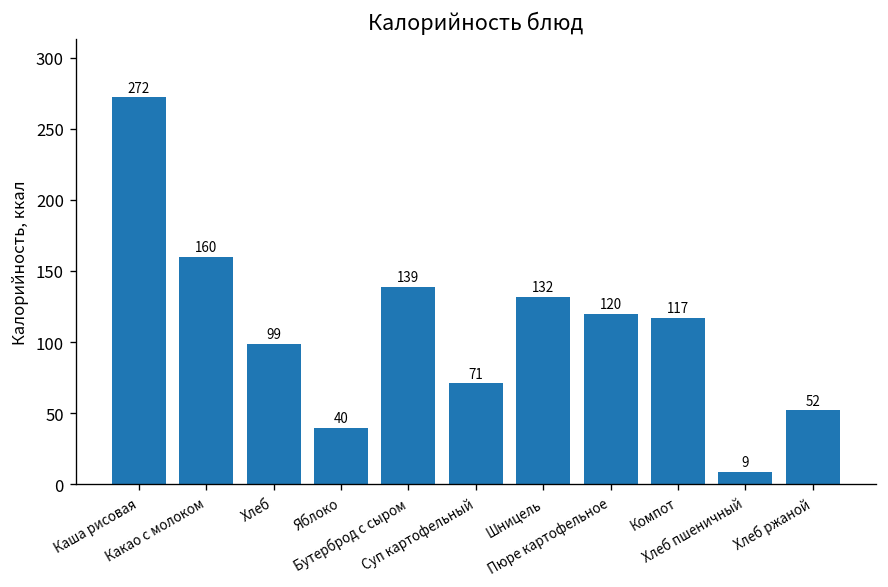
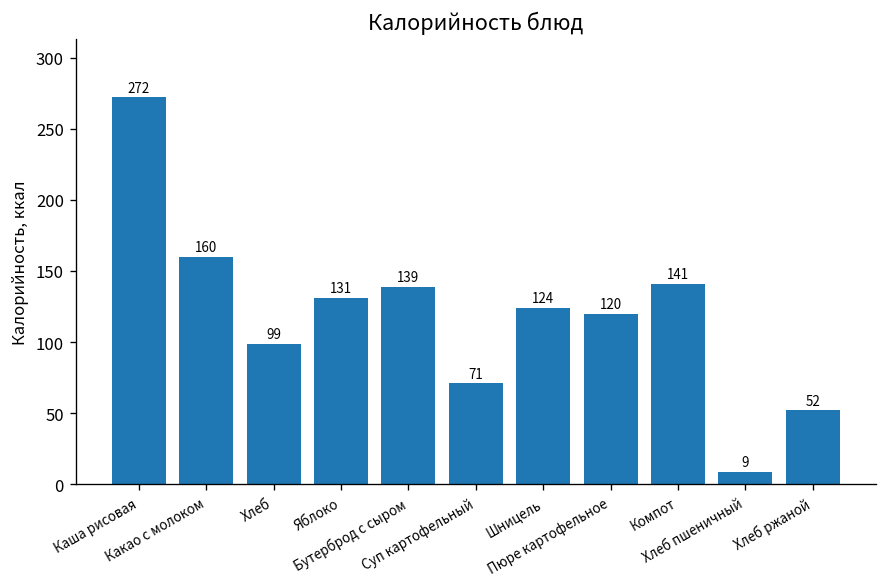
  {
    "Каша рисовая": 272,
    "Какао с молоком": 160,
    "Хлеб": 99,
-   "Яблоко": 40,
+   "Яблоко": 131,
    "Бутерброд с сыром": 139,
    "Суп картофельный": 71,
-   "Шницель": 132,
+   "Шницель": 124,
    "Пюре картофельное": 120,
-   "Компот": 117,
+   "Компот": 141,
    "Хлеб пшеничный": 9,
    "Хлеб ржаной": 52
  }
